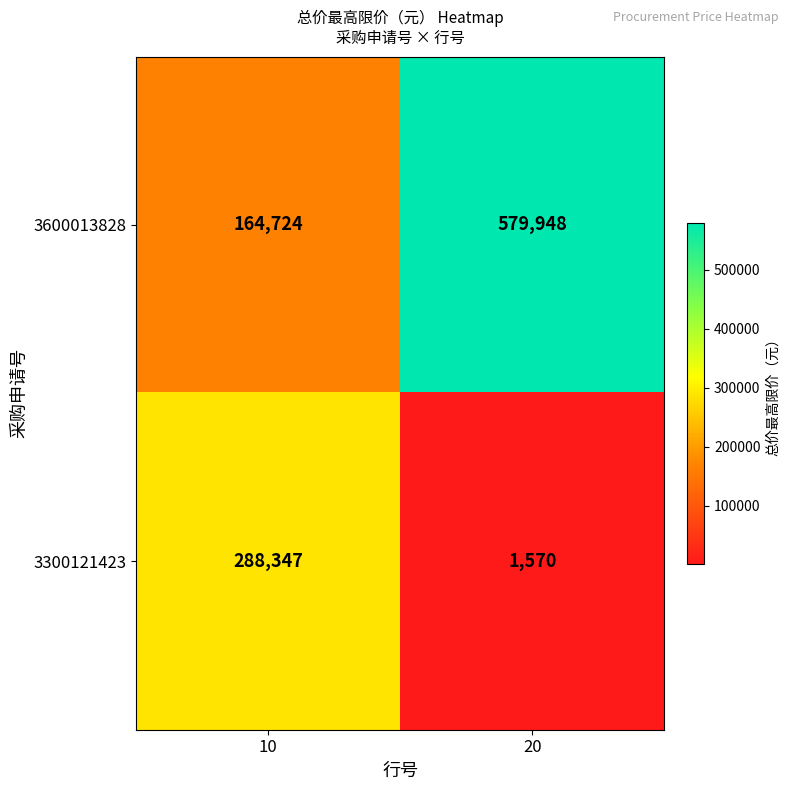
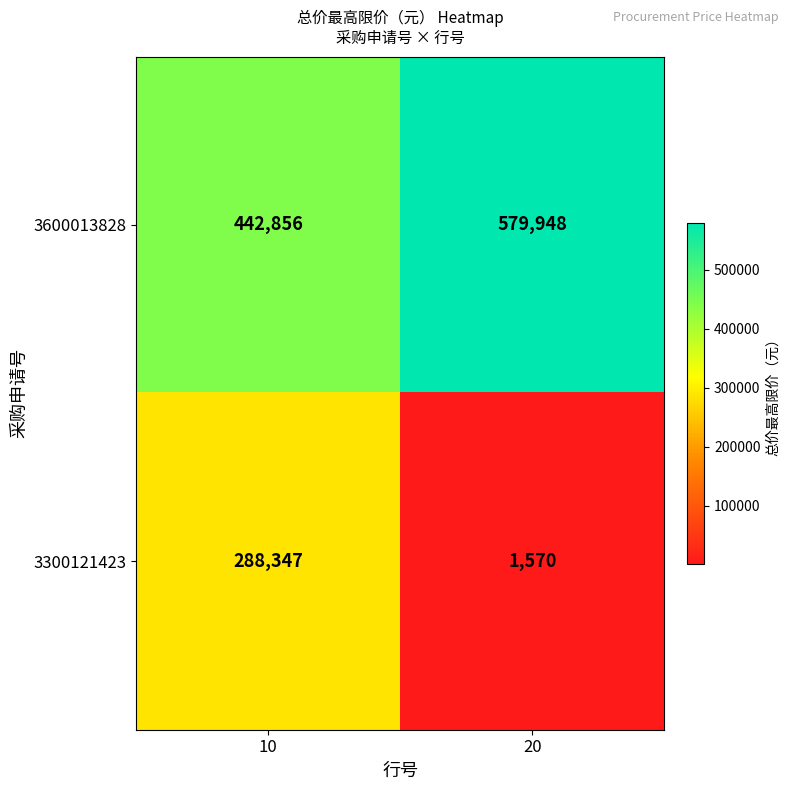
  {
    "3600013828": {
-     "10": "164,724",
+     "10": "442,856",
      "20": "579,948"
    },
    "3300121423": {
      "10": "288,347",
      "20": "1,570"
    }
  }
